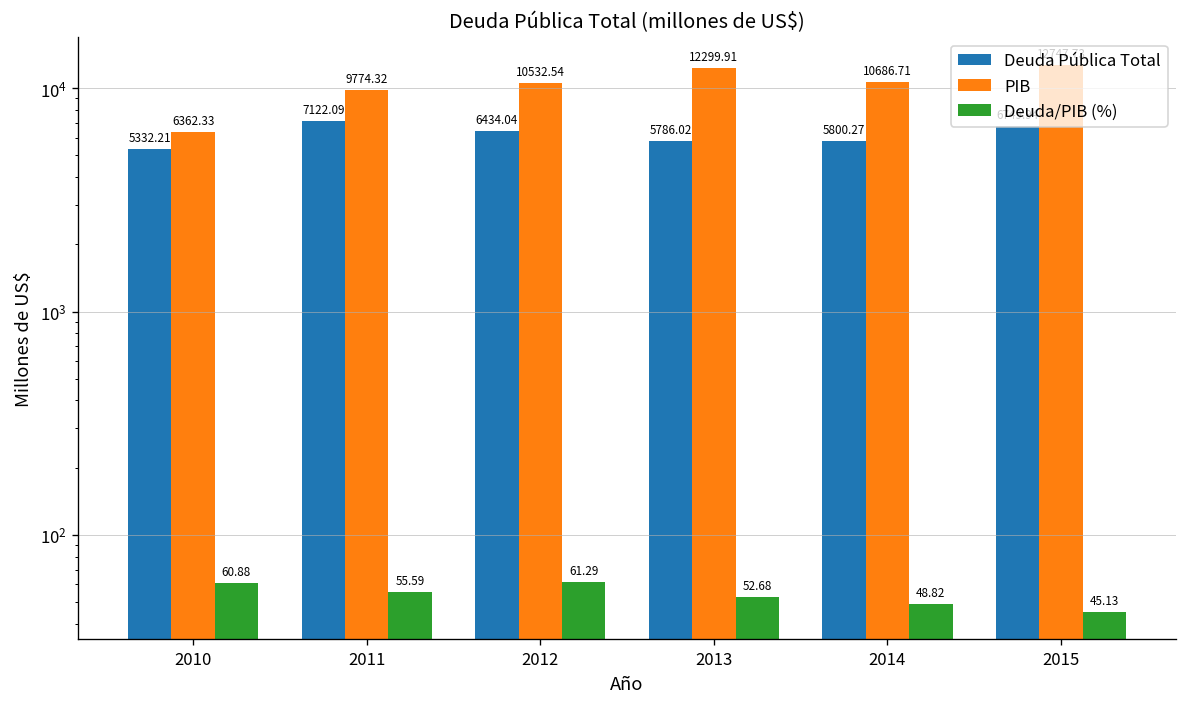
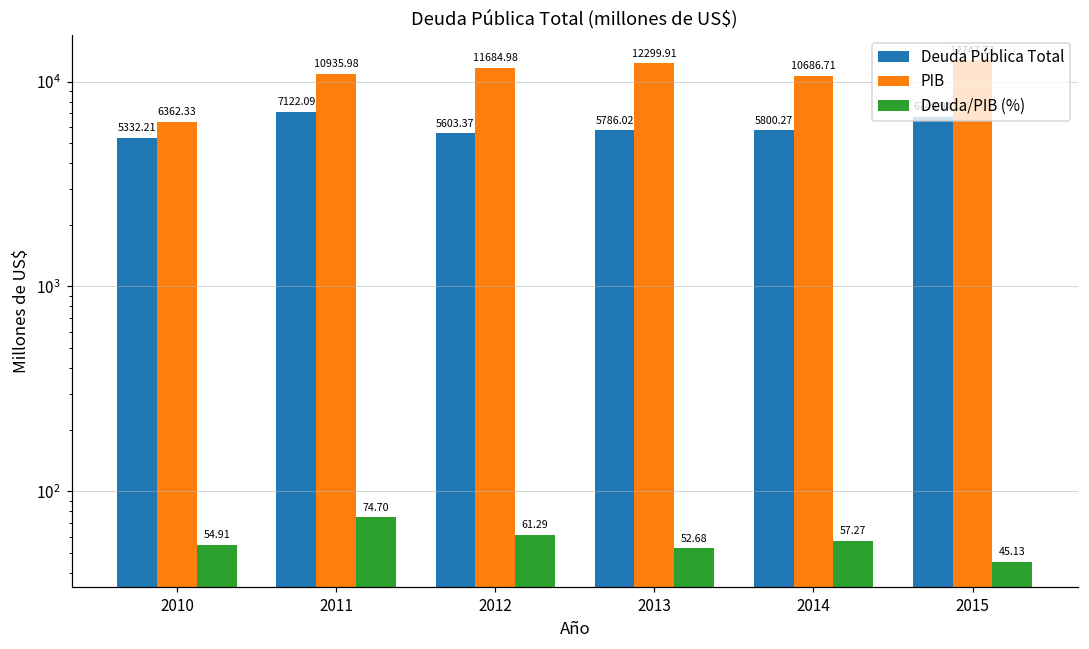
  {
    "Deuda Pública Total": {
      "2010": 5332.21,
      "2011": 7122.09,
-     "2012": 6434.04,
+     "2012": 5603.37,
      "2013": 5786.02,
      "2014": 5800.27
    },
    "PIB": {
      "2010": 6362.33,
-     "2011": 9774.32,
-     "2012": 10532.54,
+     "2011": 10935.98,
+     "2012": 11684.98,
      "2013": 12299.91,
      "2014": 10686.71
    },
    "Deuda/PIB (%)": {
-     "2010": 60.88,
-     "2011": 55.59,
+     "2010": 54.91,
+     "2011": 74.70,
      "2012": 61.29,
      "2013": 52.68,
-     "2014": 48.82,
+     "2014": 57.27,
      "2015": 45.13
    }
  }
